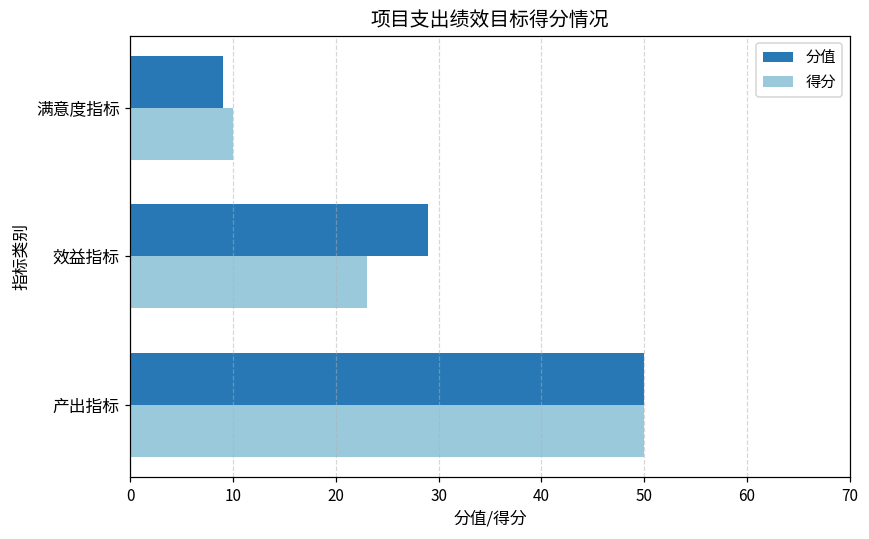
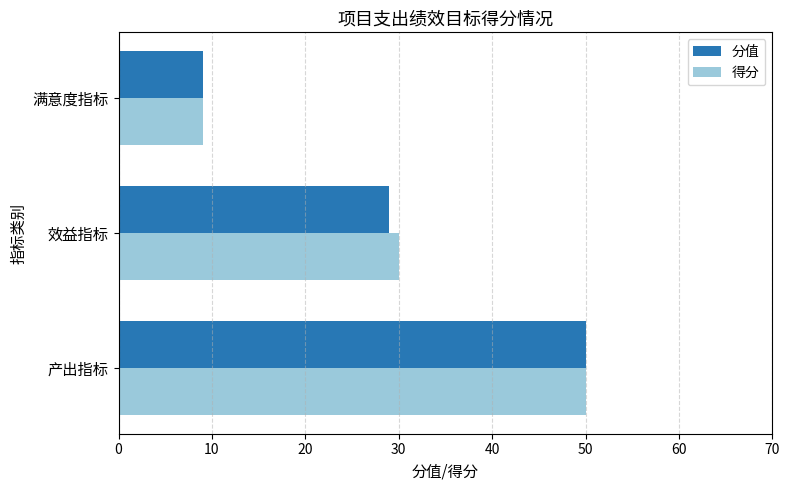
  {
    "分值": {
      "满意度指标": 9,
      "效益指标": 29,
      "产出指标": 50
    },
    "得分": {
-     "满意度指标": 10,
-     "效益指标": 23,
+     "满意度指标": 9,
+     "效益指标": 30,
      "产出指标": 50
    }
  }
